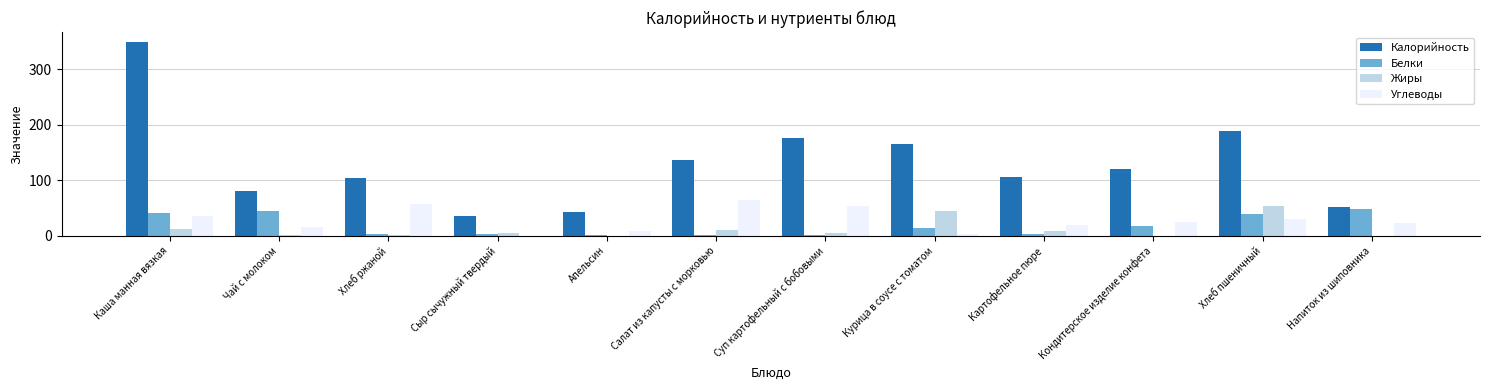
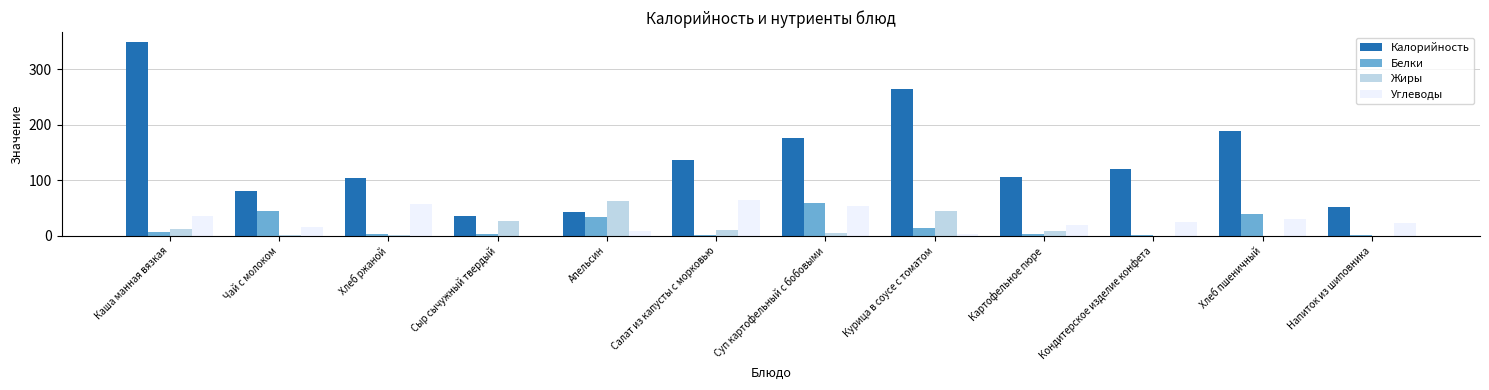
  {
    "Калорийность": {
      "Каша манная вязкая": 350,
      "Чай с молоком": 80,
      "Хлеб ржаной": 100,
      "Сыр сычужный твердый": 40,
      "Апельсин": 40,
      "Салат из капусты с морковью": 140,
      "Суп картофельный с бобовыми": 180,
-     "Курица в соусе с томатом": 170,
+     "Курица в соусе с томатом": 260,
      "Картофельное пюре": 110,
      "Кондитерское изделие конфета": 120,
      "Хлеб пшеничный": 190,
      "Напиток из шиповника": 50
    },
    "Белки": {
-     "Каша манная вязкая": 40,
+     "Каша манная вязкая": 10,
      "Чай с молоком": 40,
-     "Апельсин": 0,
-     "Суп картофельный с бобовыми": 0,
+     "Апельсин": 30,
+     "Суп картофельный с бобовыми": 60,
      "Курица в соусе с томатом": 10,
-     "Кондитерское изделие конфета": 20,
+     "Кондитерское изделие конфета": 0,
      "Хлеб пшеничный": 40,
-     "Напиток из шиповника": 50
+     "Напиток из шиповника": 0
    },
    "Жиры": {
      "Каша манная вязкая": 10,
-     "Сыр сычужный твердый": 0,
-     "Апельсин": 0,
+     "Сыр сычужный твердый": 30,
+     "Апельсин": 60,
      "Салат из капусты с морковью": 10,
      "Курица в соусе с томатом": 50,
      "Картофельное пюре": 10,
      "Кондитерское изделие конфета": 0,
-     "Хлеб пшеничный": 50
+     "Хлеб пшеничный": 0
    },
    "Углеводы": {
      "Каша манная вязкая": 40,
      "Чай с молоком": 20,
      "Хлеб ржаной": 60,
      "Сыр сычужный твердый": 0,
      "Апельсин": 10,
      "Салат из капусты с морковью": 60,
      "Суп картофельный с бобовыми": 50,
      "Картофельное пюре": 20,
      "Кондитерское изделие конфета": 20,
      "Хлеб пшеничный": 30,
      "Напиток из шиповника": 20
    }
  }
